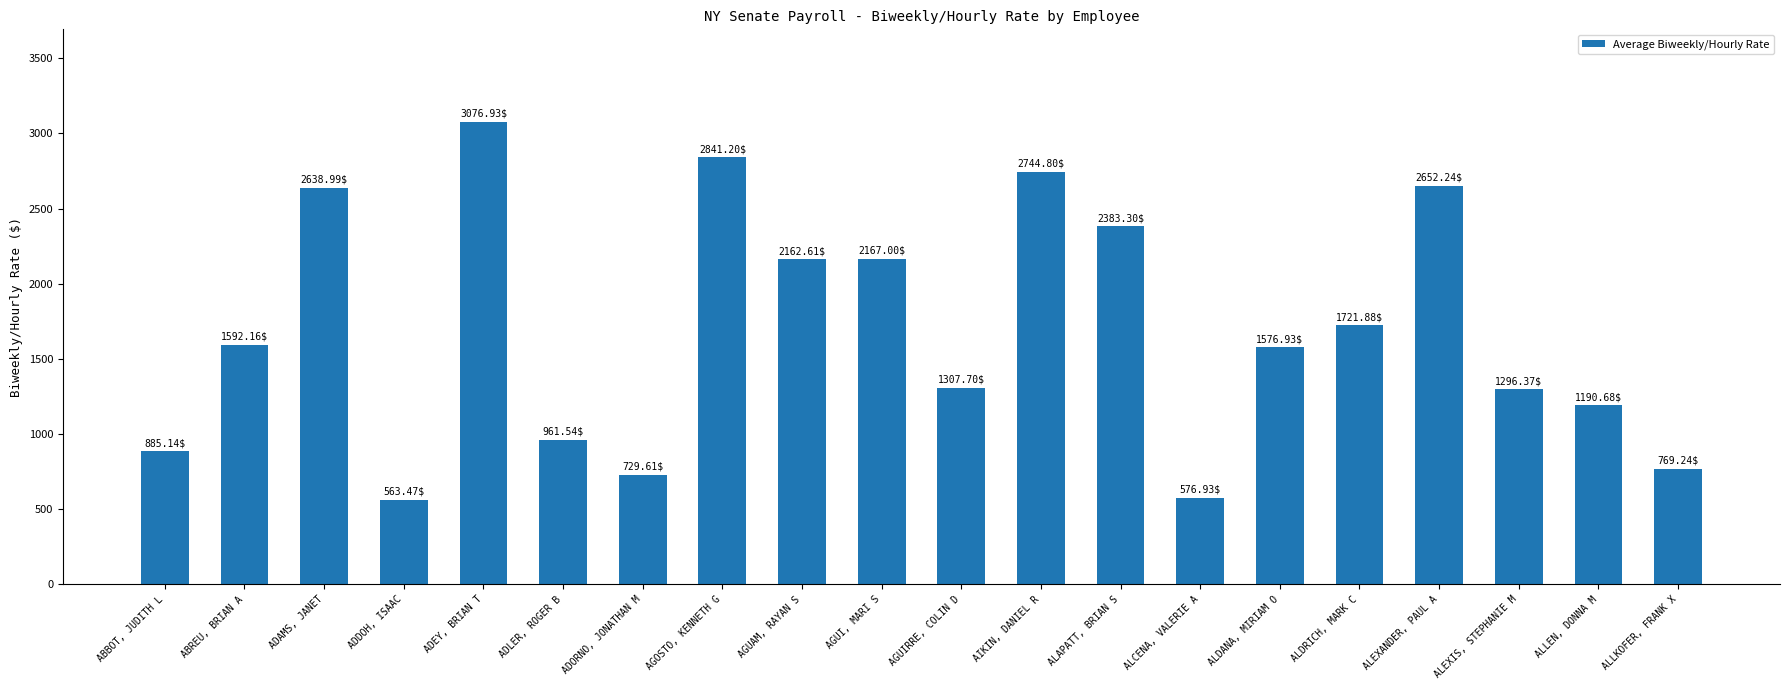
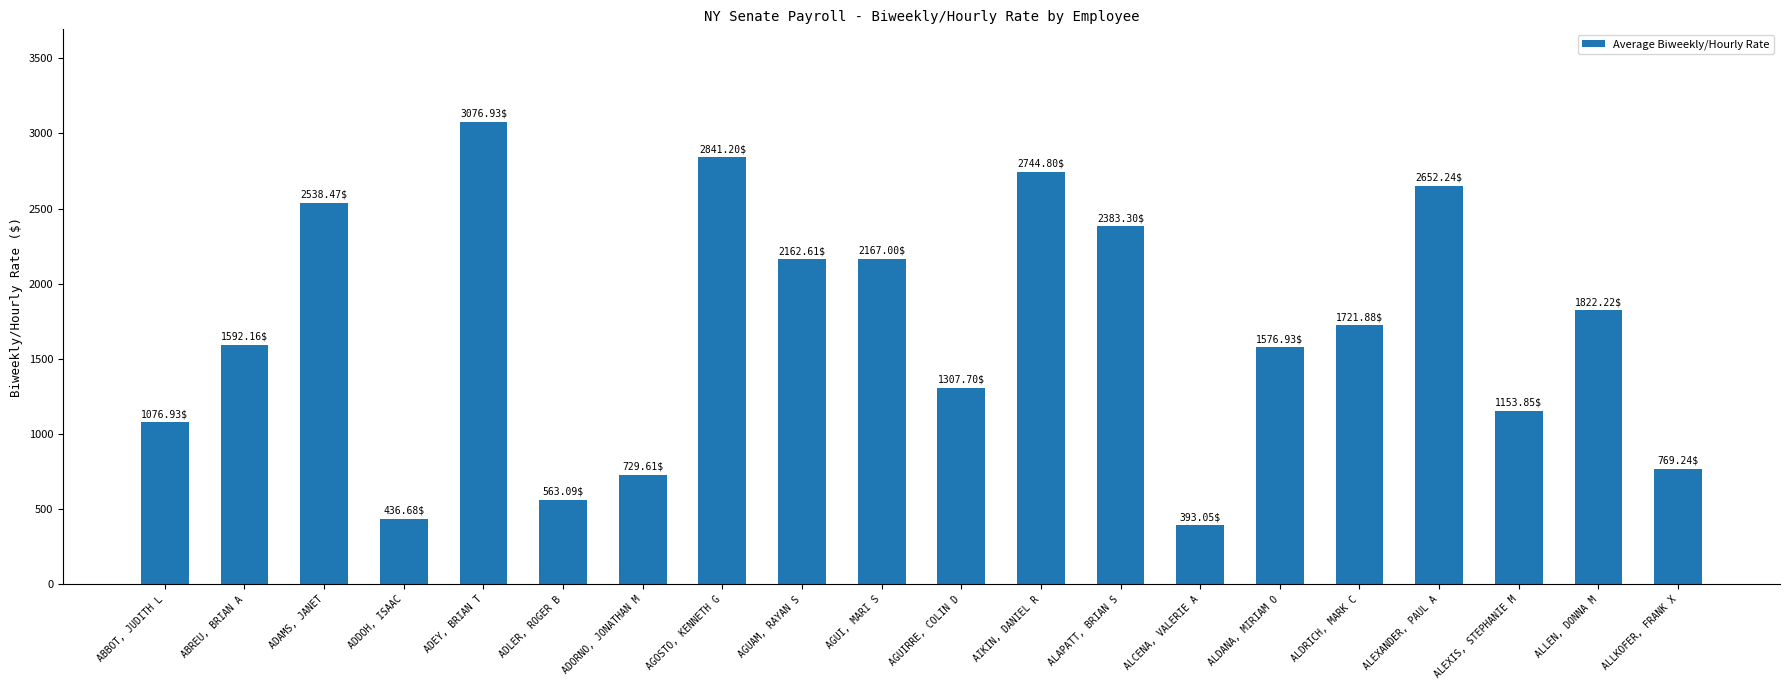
  {
-   "ABBOT, JUDITH L": "885.14$",
+   "ABBOT, JUDITH L": "1076.93$",
    "ABREU, BRIAN A": "1592.16$",
-   "ADAMS, JANET": "2638.99$",
-   "ADDOH, ISAAC": "563.47$",
+   "ADAMS, JANET": "2538.47$",
+   "ADDOH, ISAAC": "436.68$",
    "ADEY, BRIAN T": "3076.93$",
-   "ADLER, ROGER B": "961.54$",
+   "ADLER, ROGER B": "563.09$",
    "ADORNO, JONATHAN M": "729.61$",
    "AGOSTO, KENNETH G": "2841.20$",
    "AGUAM, RAYAN S": "2162.61$",
    "AGUI, MARI S": "2167.00$",
    "AGUIRRE, COLIN D": "1307.70$",
    "AIKIN, DANIEL R": "2744.80$",
    "ALAPATT, BRIAN S": "2383.30$",
-   "ALCENA, VALERIE A": "576.93$",
+   "ALCENA, VALERIE A": "393.05$",
    "ALDANA, MIRIAM O": "1576.93$",
    "ALDRICH, MARK C": "1721.88$",
    "ALEXANDER, PAUL A": "2652.24$",
-   "ALEXIS, STEPHANIE M": "1296.37$",
-   "ALLEN, DONNA M": "1190.68$",
+   "ALEXIS, STEPHANIE M": "1153.85$",
+   "ALLEN, DONNA M": "1822.22$",
    "ALLKOFER, FRANK X": "769.24$"
  }
